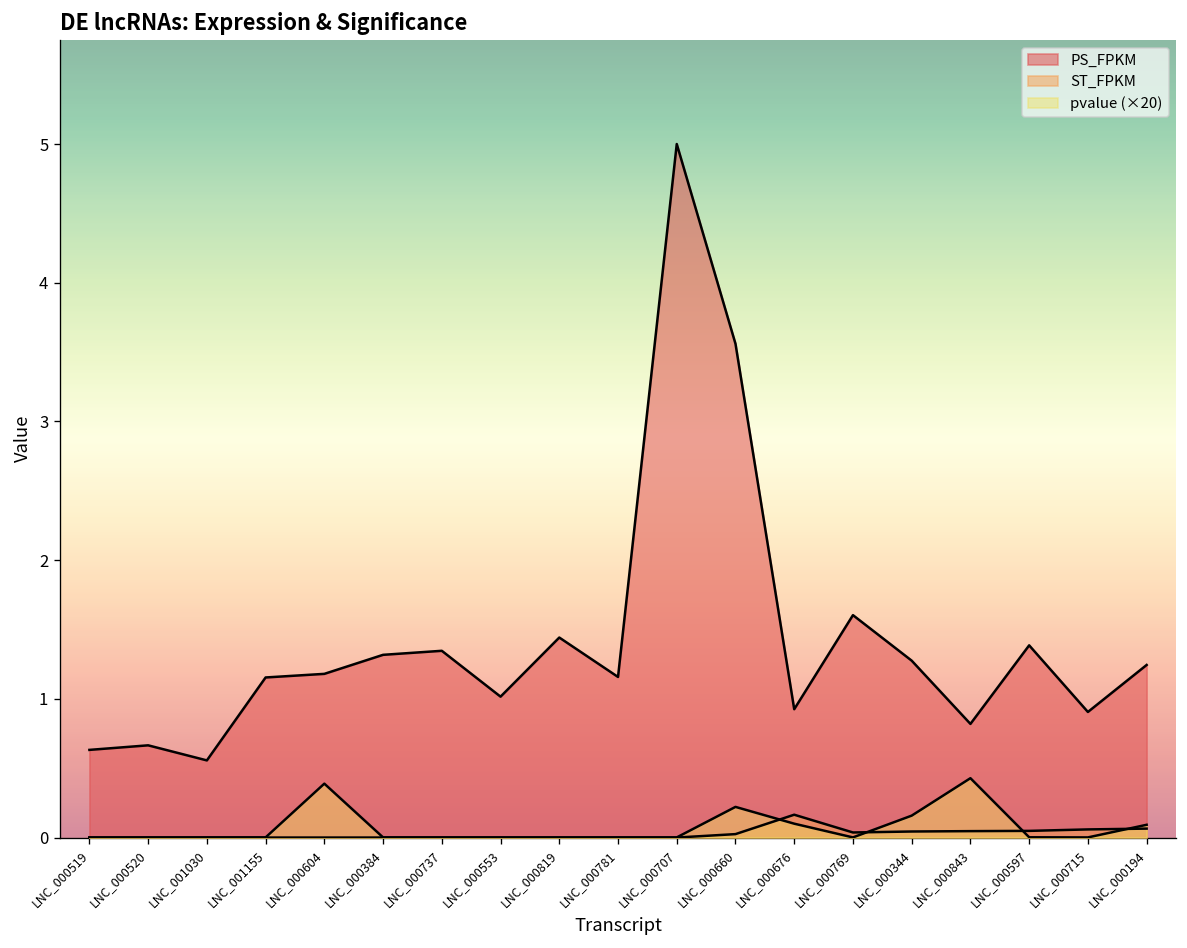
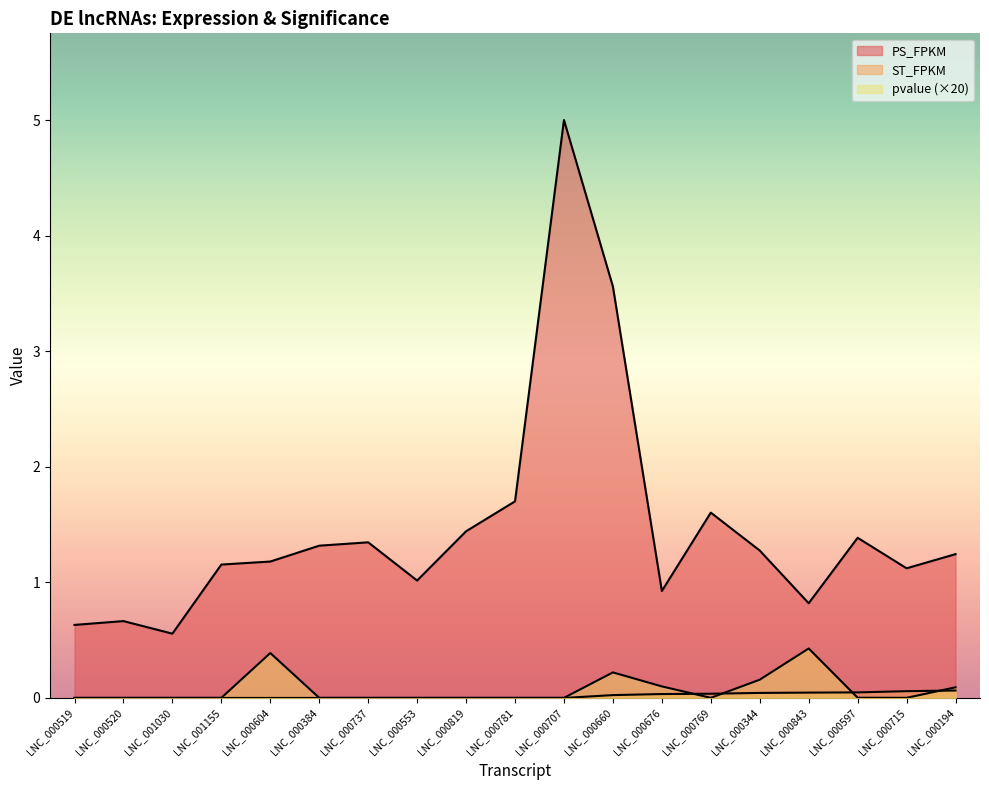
  {
    "PS_FPKM": {
      "LNC_000519": 0.63,
      "LNC_000520": 0.66,
      "LNC_001030": 0.56,
      "LNC_001155": 1.15,
      "LNC_000604": 1.18,
      "LNC_000384": 1.32,
      "LNC_000737": 1.35,
      "LNC_000553": 1.02,
      "LNC_000819": 1.44,
-     "LNC_000781": 1.16,
+     "LNC_000781": 1.70,
      "LNC_000707": 5.00,
      "LNC_000660": 3.56,
      "LNC_000676": 0.93,
      "LNC_000769": 1.60,
      "LNC_000344": 1.28,
      "LNC_000843": 0.82,
      "LNC_000597": 1.39,
-     "LNC_000715": 0.91,
+     "LNC_000715": 1.12,
      "LNC_000194": 1.24
    },
    "ST_FPKM": {
      "LNC_000604": 0.00,
      "LNC_000660": 0.02,
-     "LNC_000676": 0.16,
+     "LNC_000676": 0.03,
      "LNC_000769": 0.04,
      "LNC_000344": 0.04,
      "LNC_000843": 0.05,
      "LNC_000597": 0.05,
      "LNC_000715": 0.06,
      "LNC_000194": 0.06
    },
    "pvalue (×20)": {
      "LNC_000604": 0.39,
      "LNC_000660": 0.22,
      "LNC_000676": 0.10,
      "LNC_000769": 0.00,
      "LNC_000344": 0.16,
      "LNC_000843": 0.43,
      "LNC_000597": 0.00,
      "LNC_000715": 0.00,
      "LNC_000194": 0.09
    }
  }
